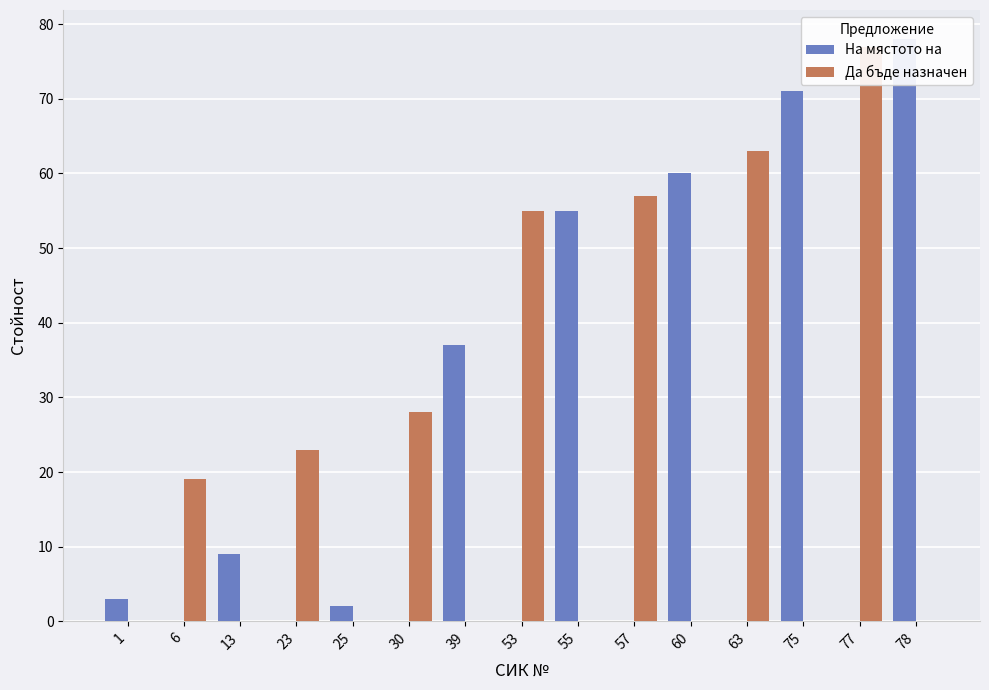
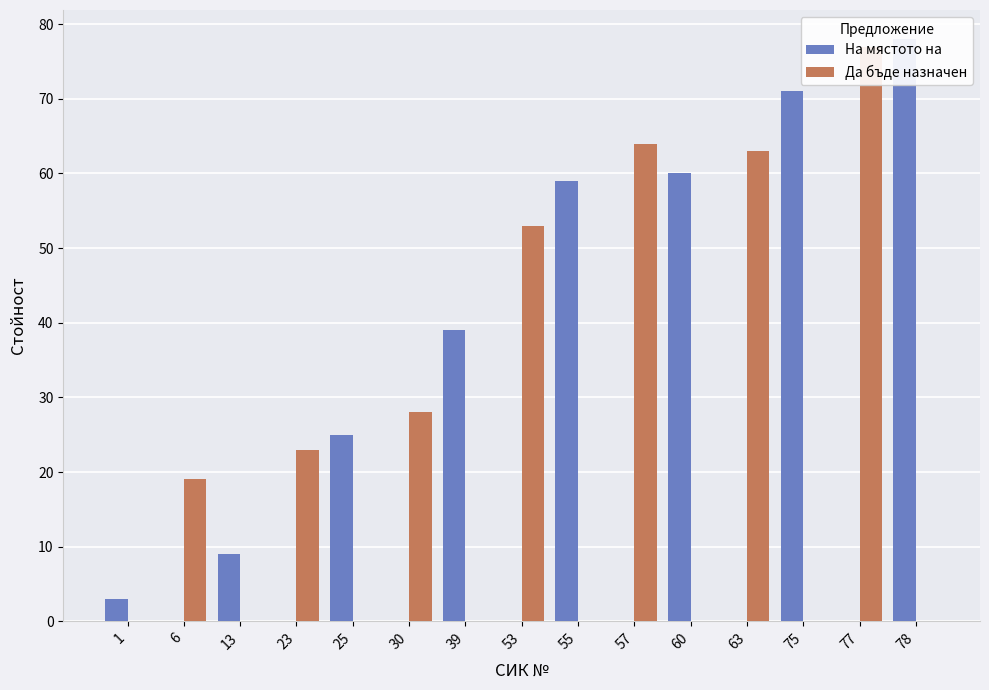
  {
    "На мястото на": {
      "1": 3,
      "6": 0,
      "13": 9,
      "23": 0,
-     "25": 2,
+     "25": 25,
      "30": 0,
-     "39": 37,
+     "39": 39,
      "53": 0,
-     "55": 55,
+     "55": 59,
      "57": 0,
      "60": 60,
      "63": 0,
      "75": 71,
      "77": 0
    },
    "Да бъде назначен": {
      "1": 0,
      "6": 19,
      "13": 0,
      "23": 23,
      "25": 0,
      "30": 28,
      "39": 0,
-     "53": 55,
+     "53": 53,
      "55": 0,
-     "57": 57,
+     "57": 64,
      "60": 0,
      "63": 63,
      "75": 0,
      "78": 0
    }
  }
